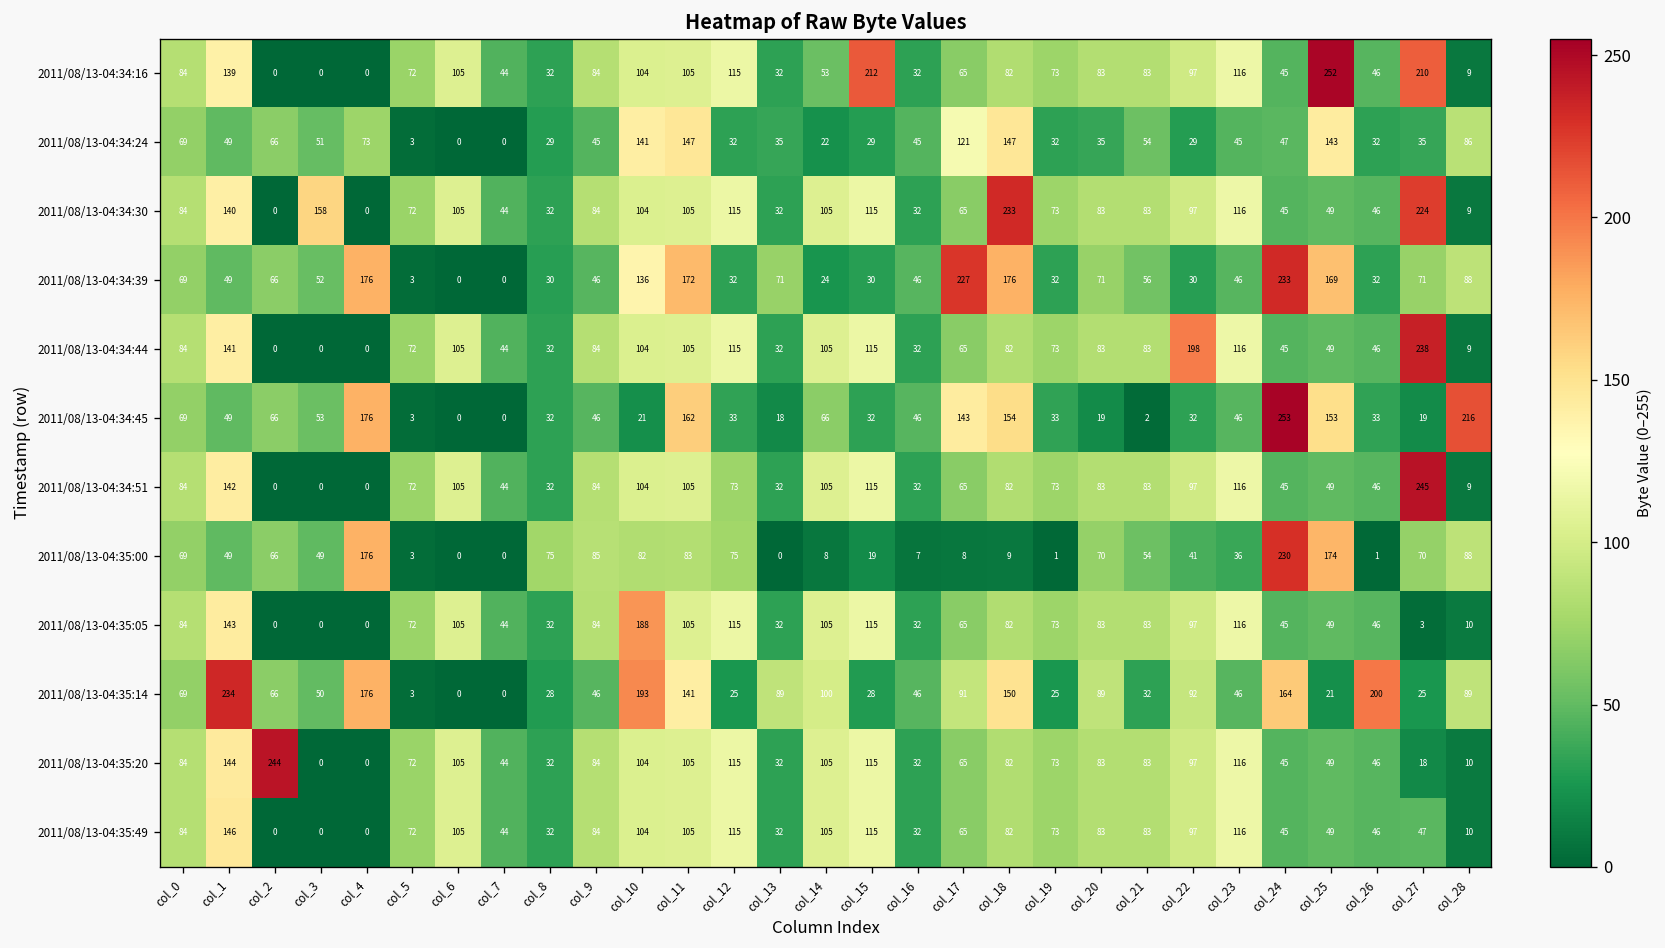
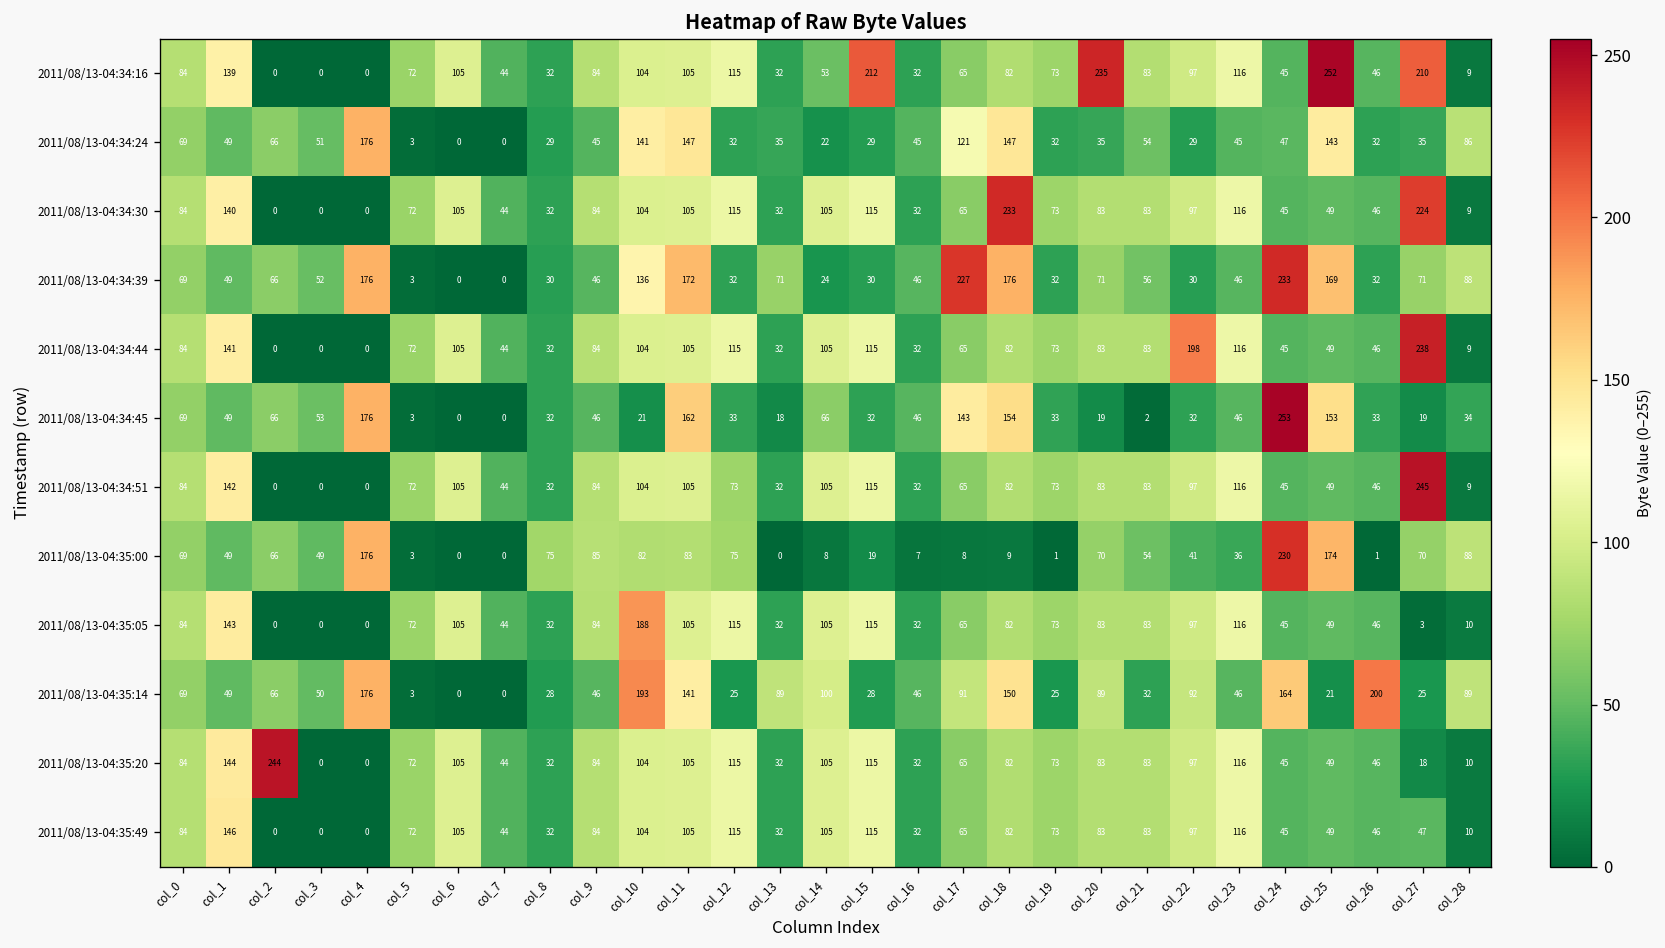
  {
    "2011/08/13-04:34:16": {
      "col_0": 84,
      "col_1": 139,
      "col_2": 0,
      "col_3": 0,
      "col_4": 0,
      "col_5": 72,
      "col_6": 105,
      "col_7": 44,
      "col_8": 32,
      "col_9": 84,
      "col_10": 104,
      "col_11": 105,
      "col_12": 115,
      "col_13": 32,
      "col_14": 53,
      "col_15": 212,
      "col_16": 32,
      "col_17": 65,
      "col_18": 82,
      "col_19": 73,
-     "col_20": 83,
+     "col_20": 235,
      "col_21": 83,
      "col_22": 97,
      "col_23": 116,
      "col_24": 45,
      "col_25": 252,
      "col_26": 46,
      "col_27": 210,
      "col_28": 9
    },
    "2011/08/13-04:34:24": {
      "col_0": 69,
      "col_1": 49,
      "col_2": 66,
      "col_3": 51,
-     "col_4": 73,
+     "col_4": 176,
      "col_5": 3,
      "col_6": 0,
      "col_7": 0,
      "col_8": 29,
      "col_9": 45,
      "col_10": 141,
      "col_11": 147,
      "col_12": 32,
      "col_13": 35,
      "col_14": 22,
      "col_15": 29,
      "col_16": 45,
      "col_17": 121,
      "col_18": 147,
      "col_19": 32,
      "col_20": 35,
      "col_21": 54,
      "col_22": 29,
      "col_23": 45,
      "col_24": 47,
      "col_25": 143,
      "col_26": 32,
      "col_27": 35,
      "col_28": 86
    },
    "2011/08/13-04:34:30": {
      "col_0": 84,
      "col_1": 140,
      "col_2": 0,
-     "col_3": 158,
+     "col_3": 0,
      "col_4": 0,
      "col_5": 72,
      "col_6": 105,
      "col_7": 44,
      "col_8": 32,
      "col_9": 84,
      "col_10": 104,
      "col_11": 105,
      "col_12": 115,
      "col_13": 32,
      "col_14": 105,
      "col_15": 115,
      "col_16": 32,
      "col_17": 65,
      "col_18": 233,
      "col_19": 73,
      "col_20": 83,
      "col_21": 83,
      "col_22": 97,
      "col_23": 116,
      "col_24": 45,
      "col_25": 49,
      "col_26": 46,
      "col_27": 224,
      "col_28": 9
    },
    "2011/08/13-04:34:45": {
      "col_0": 69,
      "col_1": 49,
      "col_2": 66,
      "col_3": 53,
      "col_4": 176,
      "col_5": 3,
      "col_6": 0,
      "col_7": 0,
      "col_8": 32,
      "col_9": 46,
      "col_10": 21,
      "col_11": 162,
      "col_12": 33,
      "col_13": 18,
      "col_14": 66,
      "col_15": 32,
      "col_16": 46,
      "col_17": 143,
      "col_18": 154,
      "col_19": 33,
      "col_20": 19,
      "col_21": 2,
      "col_22": 32,
      "col_23": 46,
      "col_24": 253,
      "col_25": 153,
      "col_26": 33,
      "col_27": 19,
-     "col_28": 216
+     "col_28": 34
    },
    "2011/08/13-04:35:14": {
      "col_0": 69,
-     "col_1": 234,
+     "col_1": 49,
      "col_2": 66,
      "col_3": 50,
      "col_4": 176,
      "col_5": 3,
      "col_6": 0,
      "col_7": 0,
      "col_8": 28,
      "col_9": 46,
      "col_10": 193,
      "col_11": 141,
      "col_12": 25,
      "col_13": 89,
      "col_14": 100,
      "col_15": 28,
      "col_16": 46,
      "col_17": 91,
      "col_18": 150,
      "col_19": 25,
      "col_20": 89,
      "col_21": 32,
      "col_22": 92,
      "col_23": 46,
      "col_24": 164,
      "col_25": 21,
      "col_26": 200,
      "col_27": 25,
      "col_28": 89
    }
  }
